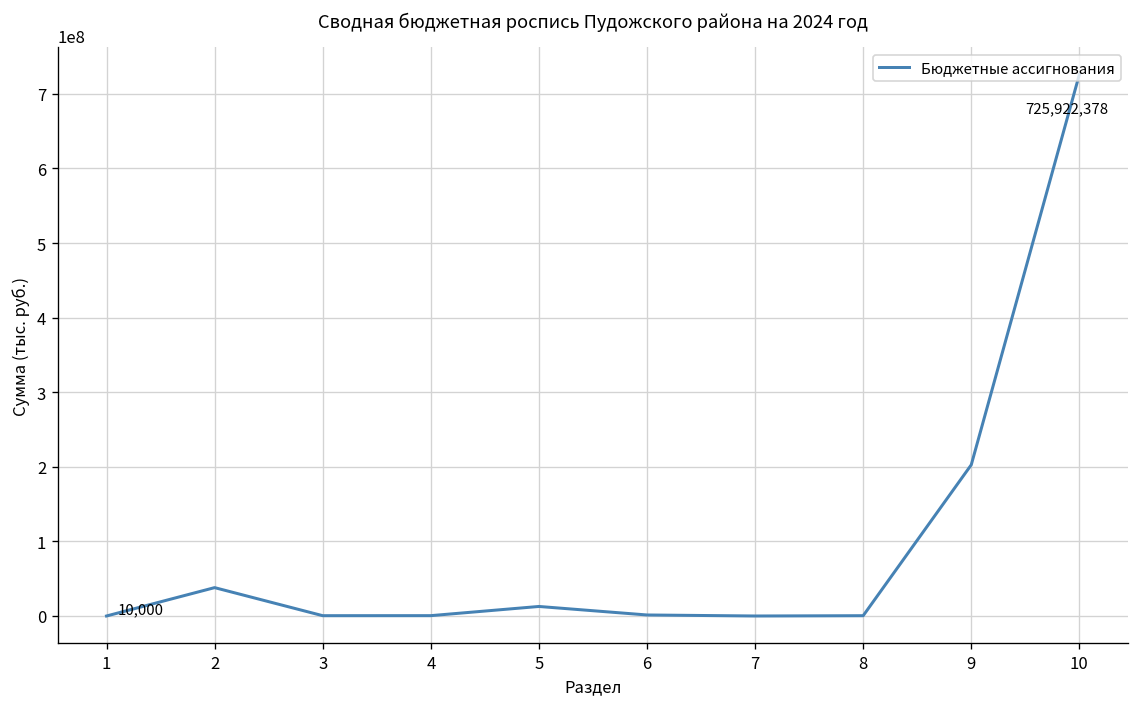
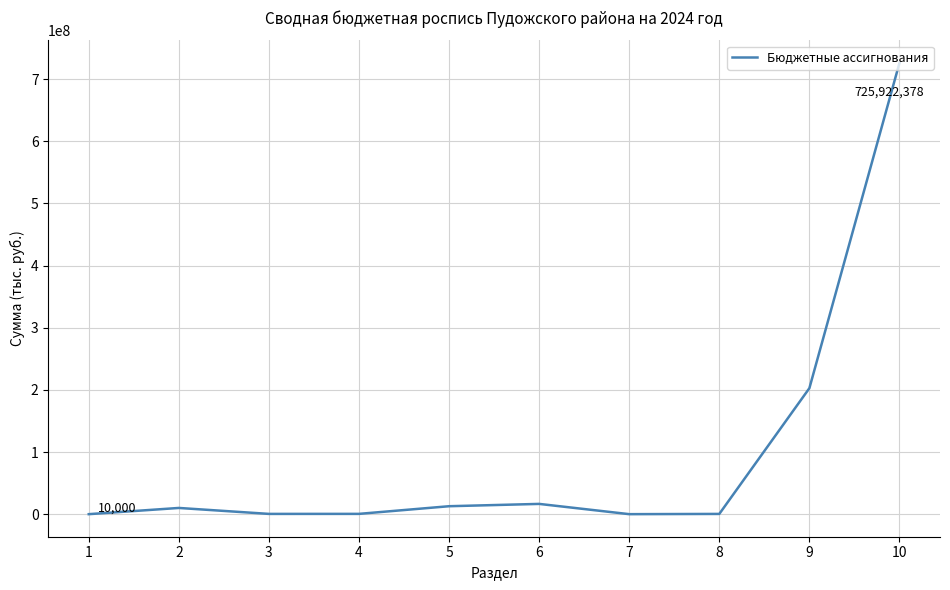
  {
-   "2": 40000000,
+   "2": 10000000,
    "3": 0,
    "4": 0,
    "5": 10000000,
-   "6": 0,
+   "6": 20000000,
    "7": 0,
    "8": 0,
    "9": 200000000
  }
